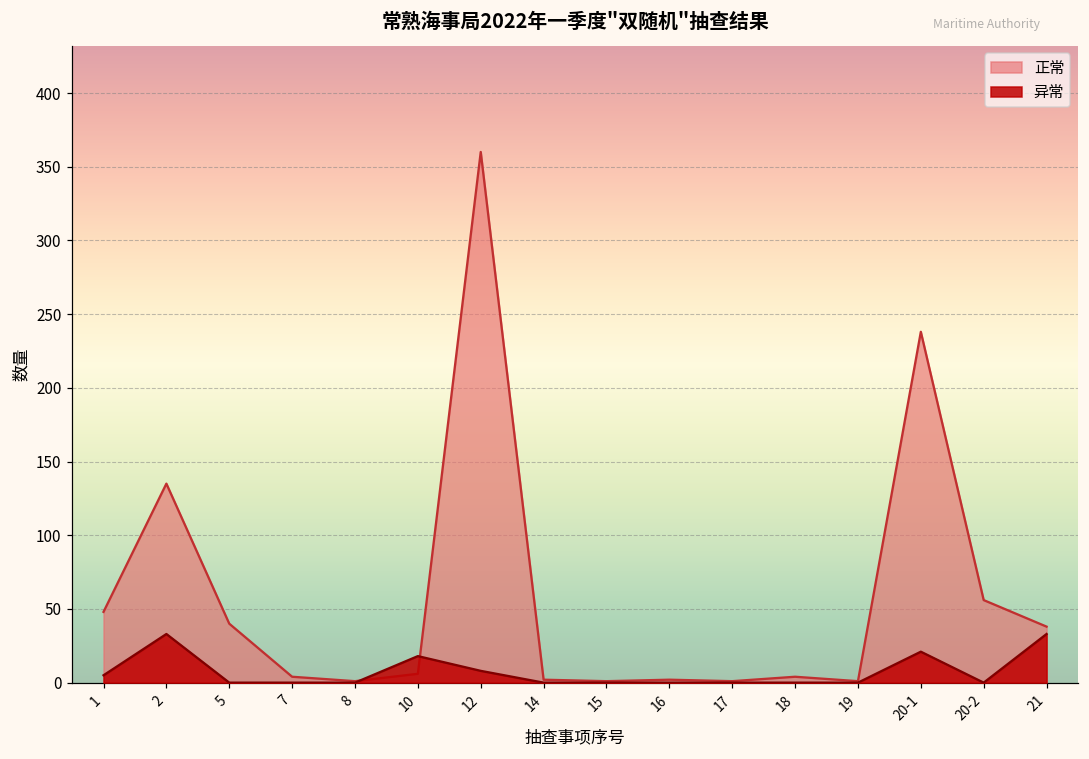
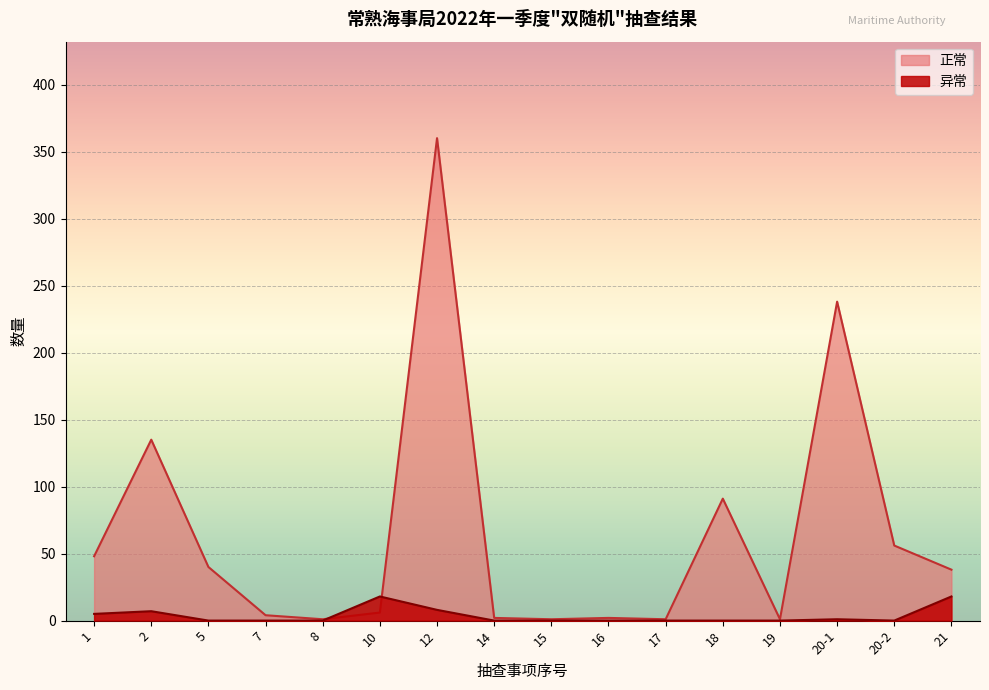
  {
    "正常": {
      "1": 48,
      "2": 135,
      "5": 40,
      "7": 4,
      "10": 6,
      "12": 360,
      "14": 2,
      "16": 2,
-     "18": 4,
+     "18": 91,
      "20-1": 238,
      "20-2": 56,
      "21": 38
    },
    "异常": {
      "1": 5,
-     "2": 33,
+     "2": 7,
      "5": 0,
      "7": 0,
      "10": 18,
      "12": 8,
      "14": 0,
      "16": 0,
      "18": 0,
-     "20-1": 21,
+     "20-1": 1,
      "20-2": 0,
-     "21": 33
+     "21": 18
    }
  }
